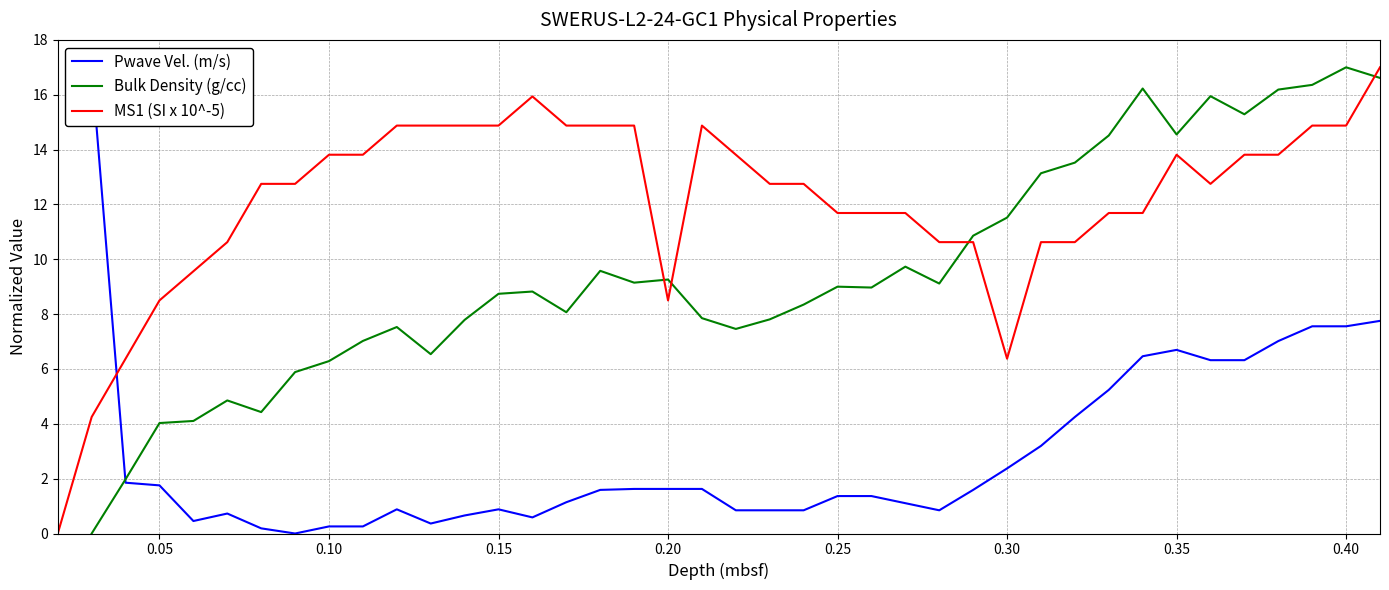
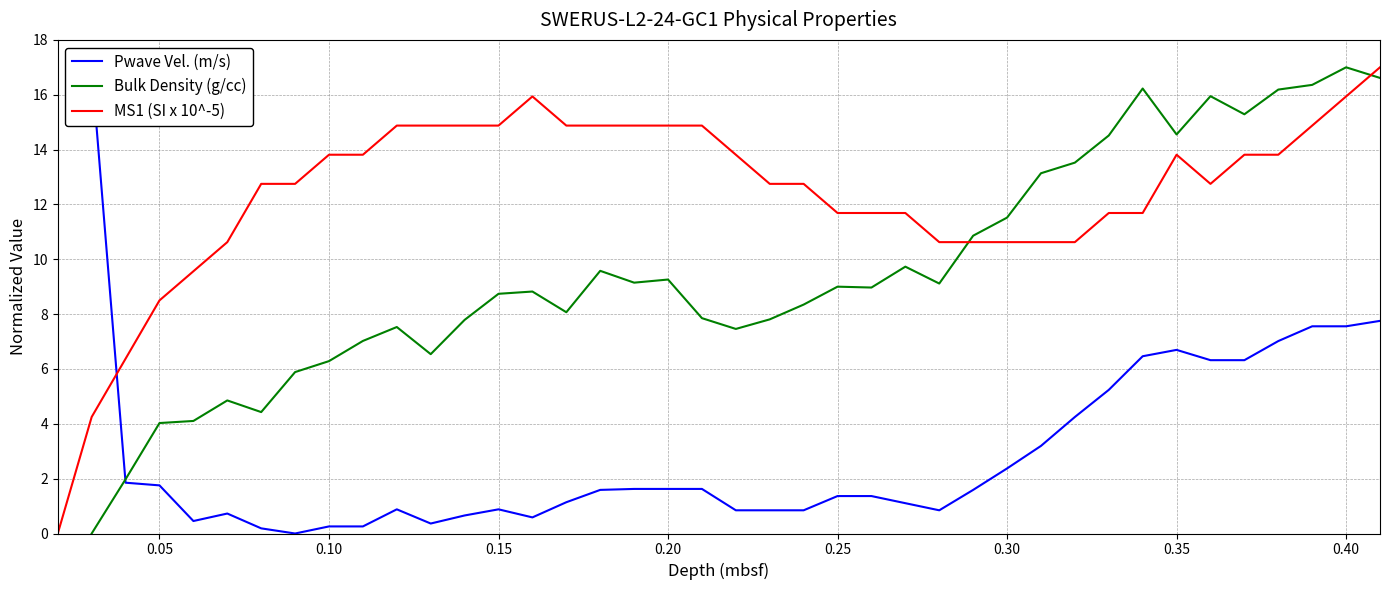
  {
    "Pwave Vel. (m/s)": {
      "0.05": 1.8,
      "0.10": 0.3,
      "0.15": 0.9,
      "0.20": 1.6,
      "0.25": 1.4,
      "0.30": 2.4,
      "0.35": 6.7,
      "0.40": 7.6
    },
    "Bulk Density (g/cc)": {
      "0.05": 4.0,
      "0.10": 6.3,
      "0.15": 8.7,
      "0.20": 9.3,
      "0.25": 9.0,
      "0.30": 11.5,
      "0.35": 14.6,
      "0.40": 17.0
    },
    "MS1 (SI x 10^-5)": {
      "0.05": 8.5,
      "0.10": 13.8,
      "0.15": 14.9,
-     "0.20": 8.5,
+     "0.20": 14.9,
      "0.25": 11.7,
-     "0.30": 6.4,
+     "0.30": 10.6,
      "0.35": 13.8,
-     "0.40": 14.9
+     "0.40": 15.9
    }
  }
